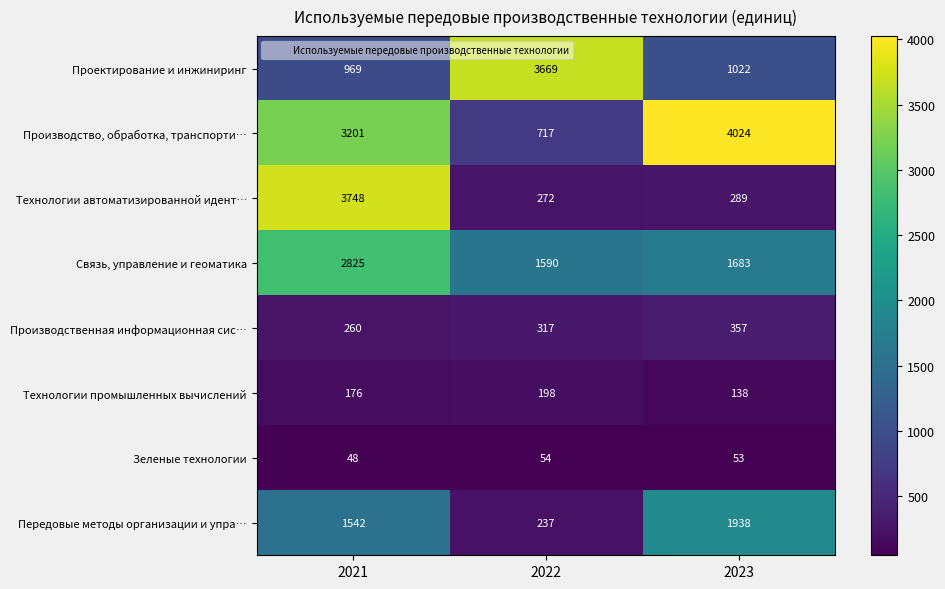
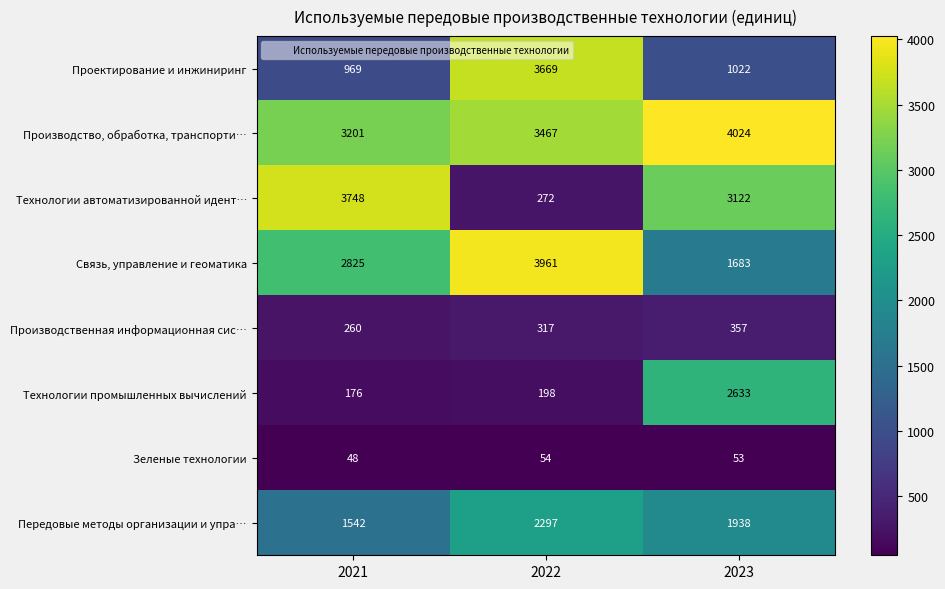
  {
    "Проектирование и инжиниринг": {
      "2021": 969,
      "2022": 3669,
      "2023": 1022
    },
    "Производство, обработка, транспорти…": {
      "2021": 3201,
-     "2022": 717,
+     "2022": 3467,
      "2023": 4024
    },
    "Технологии автоматизированной идент…": {
      "2021": 3748,
      "2022": 272,
-     "2023": 289
+     "2023": 3122
    },
    "Связь, управление и геоматика": {
      "2021": 2825,
-     "2022": 1590,
+     "2022": 3961,
      "2023": 1683
    },
    "Производственная информационная сис…": {
      "2021": 260,
      "2022": 317,
      "2023": 357
    },
    "Технологии промышленных вычислений": {
      "2021": 176,
      "2022": 198,
-     "2023": 138
+     "2023": 2633
    },
    "Зеленые технологии": {
      "2021": 48,
      "2022": 54,
      "2023": 53
    },
    "Передовые методы организации и упра…": {
      "2021": 1542,
-     "2022": 237,
+     "2022": 2297,
      "2023": 1938
    }
  }
